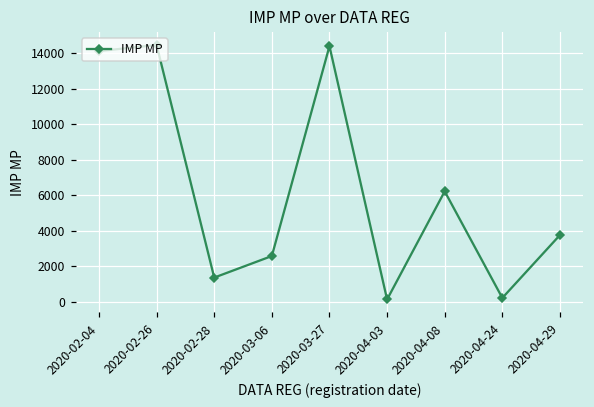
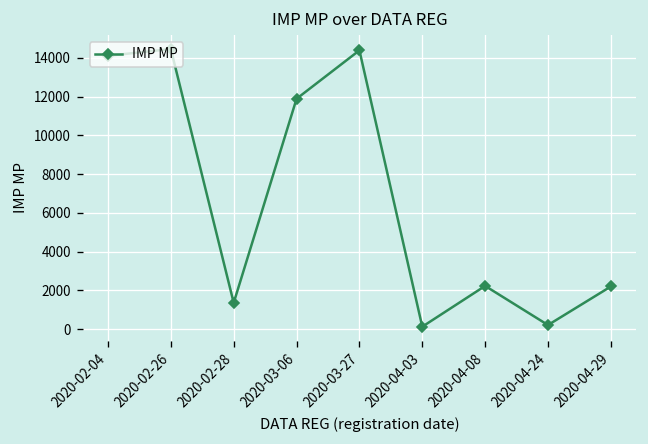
  {
    "2020-02-28": 1400,
-   "2020-03-06": 2600,
+   "2020-03-06": 11900,
    "2020-03-27": 14400,
    "2020-04-03": 100,
-   "2020-04-08": 6200,
+   "2020-04-08": 2200,
    "2020-04-24": 200,
-   "2020-04-29": 3800
+   "2020-04-29": 2200
  }
